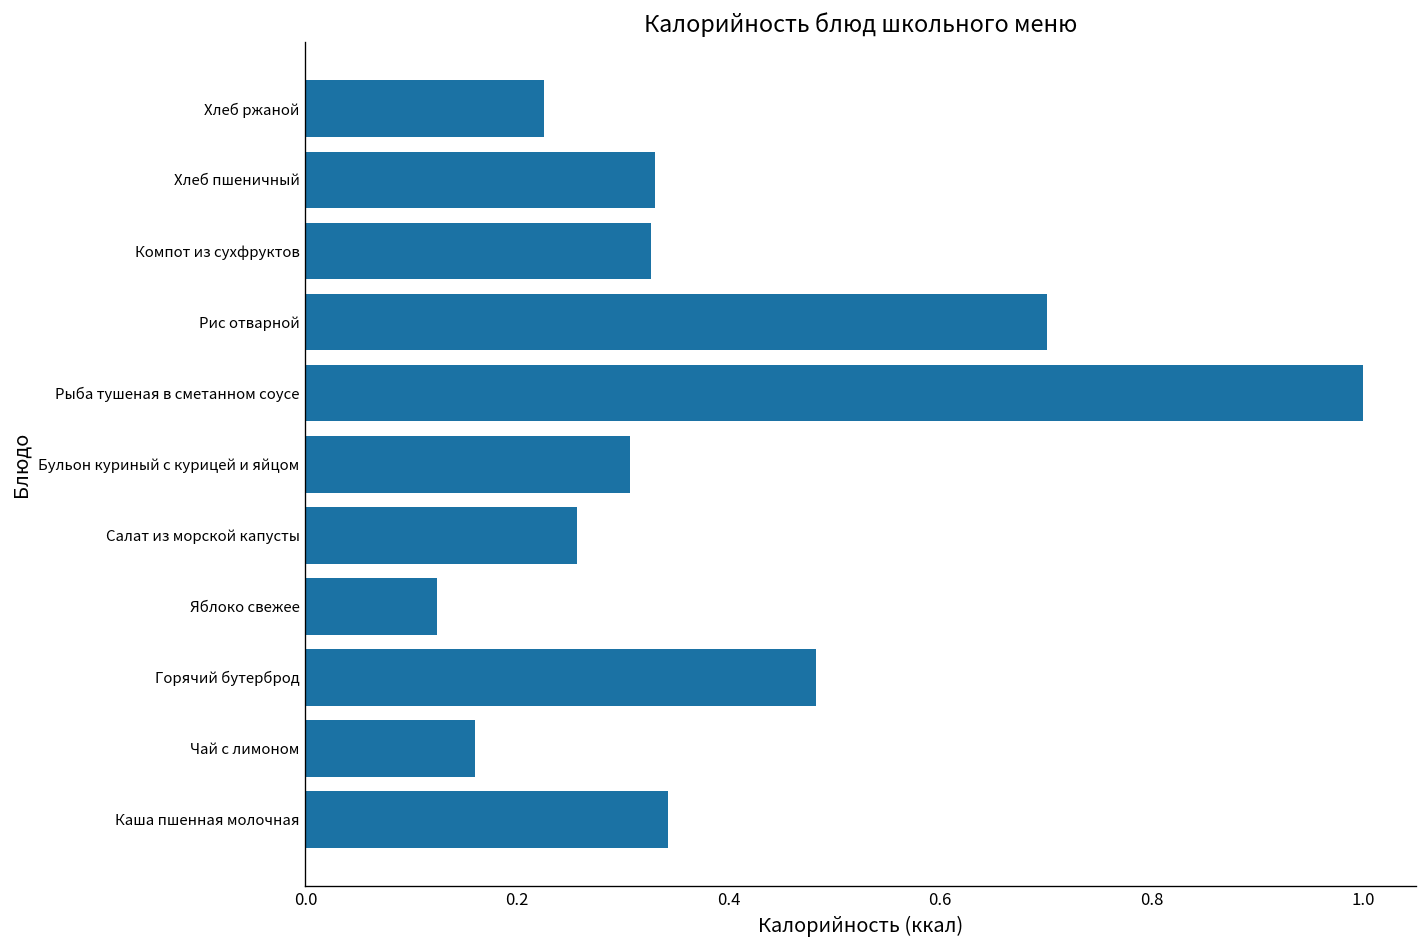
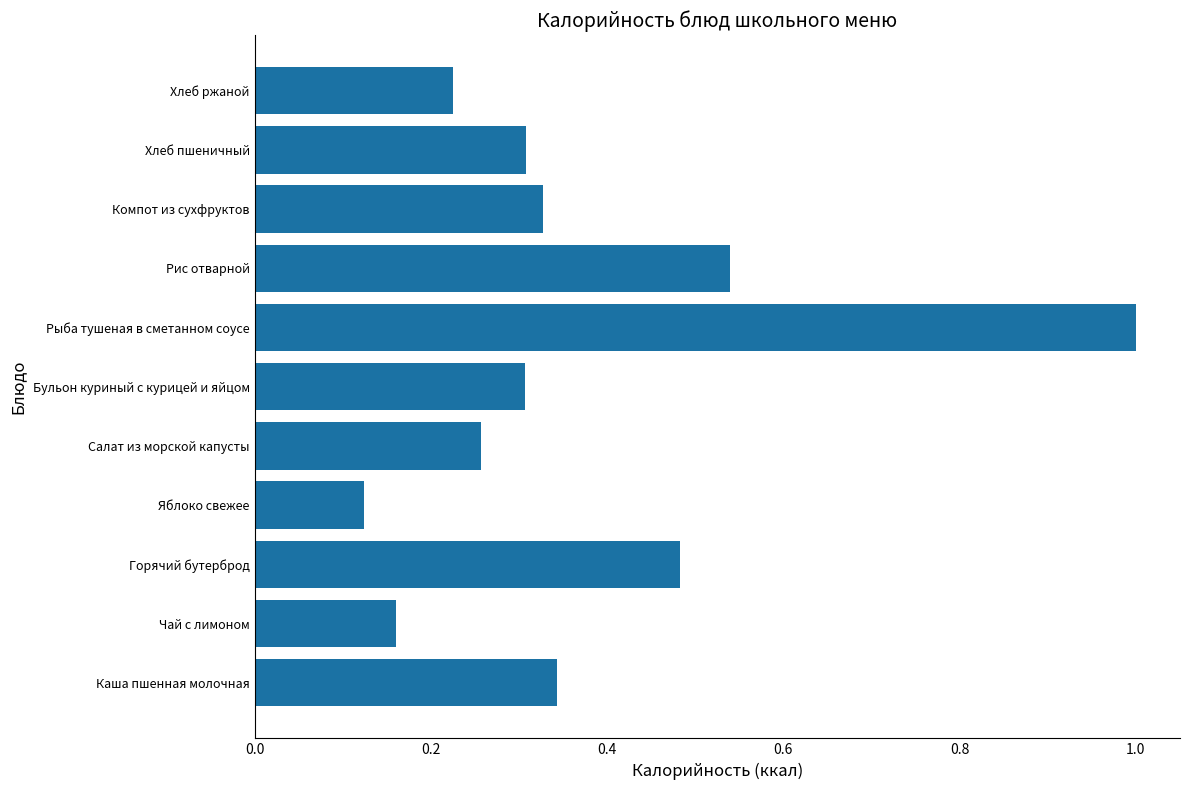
  {
    "Хлеб ржаной": 0.23,
-   "Хлеб пшеничный": 0.33,
+   "Хлеб пшеничный": 0.31,
    "Компот из сухфруктов": 0.33,
-   "Рис отварной": 0.70,
+   "Рис отварной": 0.54,
    "Рыба тушеная в сметанном соусе": 1.00,
    "Бульон куриный с курицей и яйцом": 0.31,
    "Салат из морской капусты": 0.26,
    "Яблоко свежее": 0.12,
    "Горячий бутерброд": 0.48,
    "Чай с лимоном": 0.16,
    "Каша пшенная молочная": 0.34
  }
